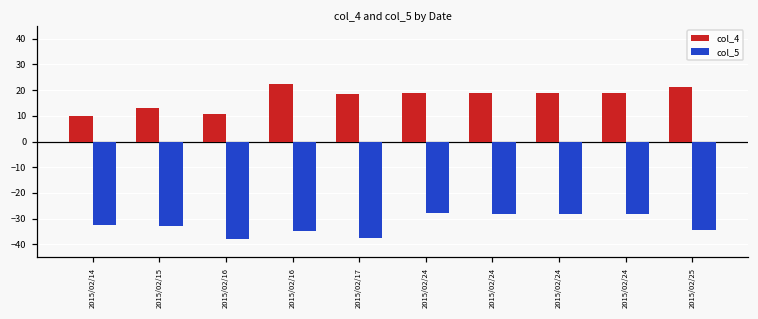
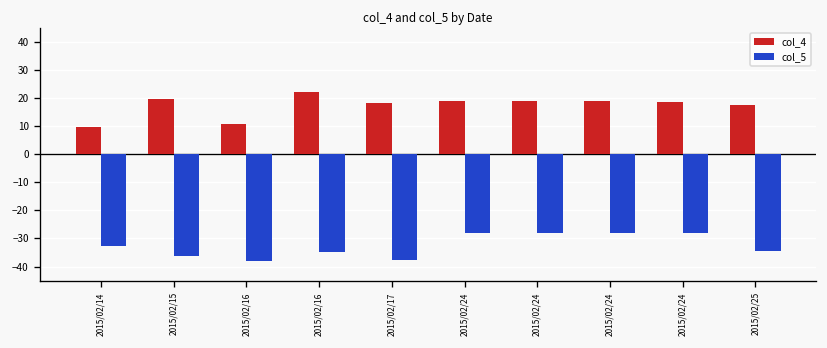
  {
    "col_4": {
      "2015/02/14": 10,
-     "2015/02/15": 13,
+     "2015/02/15": 20,
      "2015/02/17": 18,
-     "2015/02/25": 21
+     "2015/02/25": 18
    },
    "col_5": {
      "2015/02/14": -33,
-     "2015/02/15": -33,
+     "2015/02/15": -36,
      "2015/02/17": -38,
      "2015/02/25": -34
    }
  }
